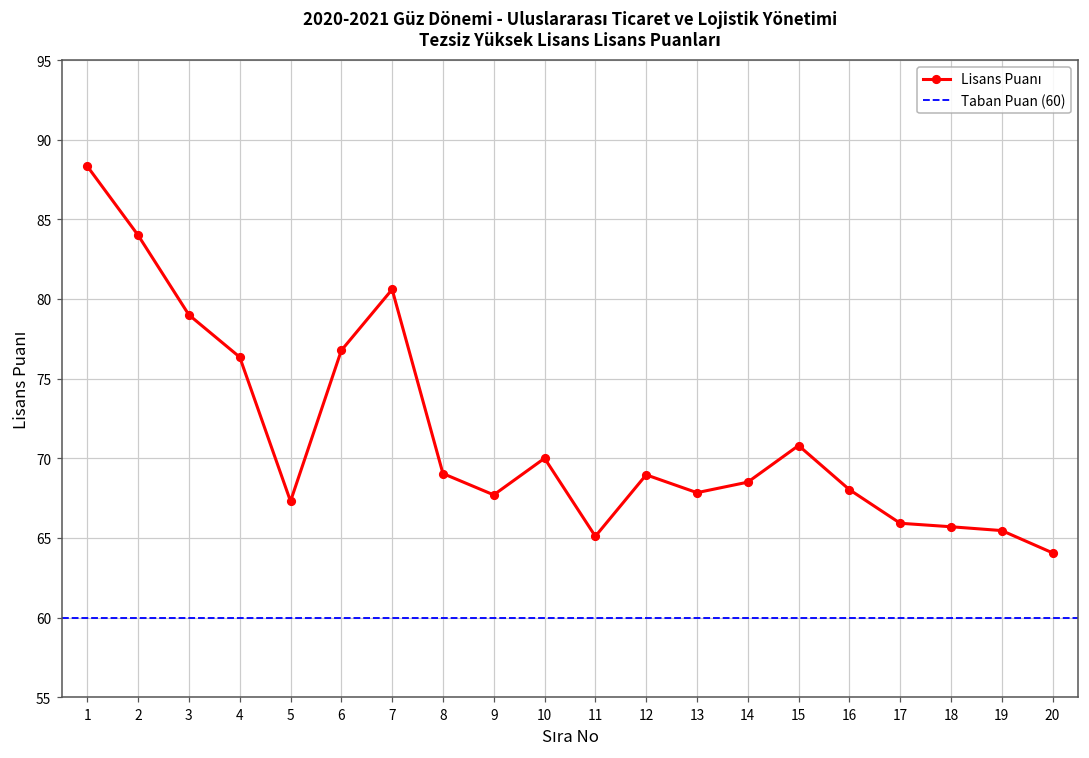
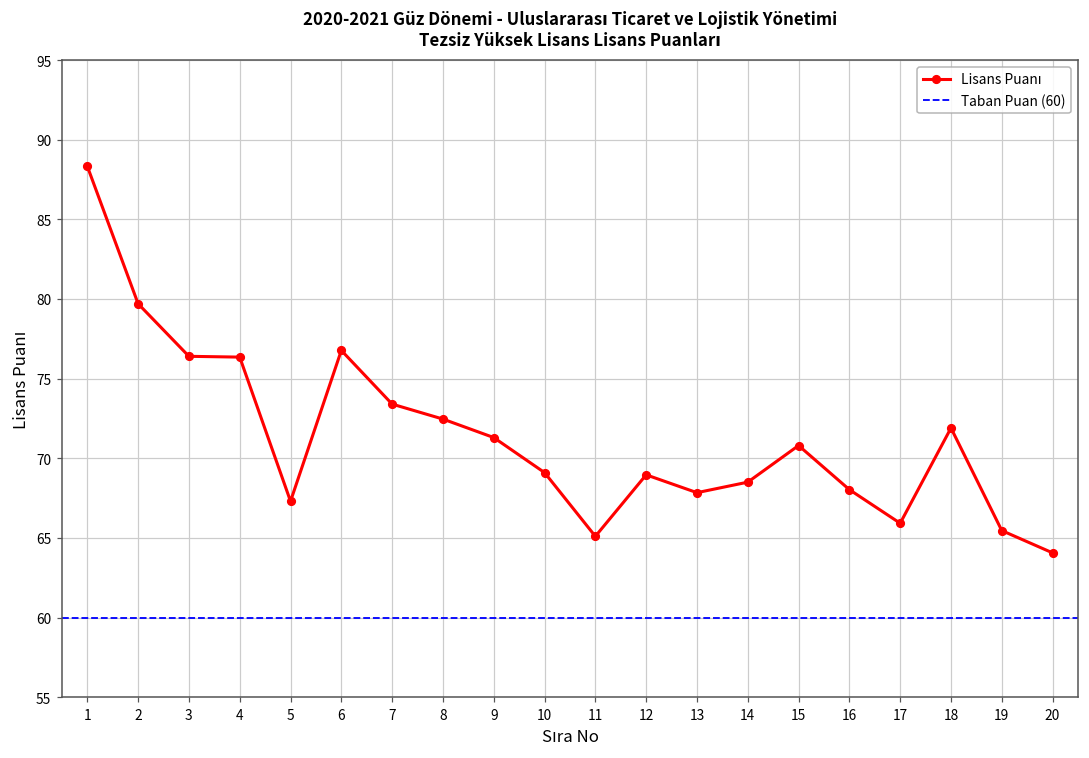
  {
    "1": 88.3,
-   "2": 84.0,
-   "3": 79.0,
+   "2": 79.7,
+   "3": 76.4,
    "4": 76.4,
    "5": 67.3,
    "6": 76.8,
-   "7": 80.6,
-   "8": 69.0,
-   "9": 67.7,
-   "10": 70.0,
+   "7": 73.4,
+   "8": 72.5,
+   "9": 71.3,
+   "10": 69.1,
    "11": 65.1,
    "12": 69.0,
    "13": 67.8,
    "14": 68.5,
    "15": 70.8,
    "16": 68.0,
    "17": 65.9,
-   "18": 65.7,
+   "18": 71.9,
    "19": 65.5,
    "20": 64.1
  }
